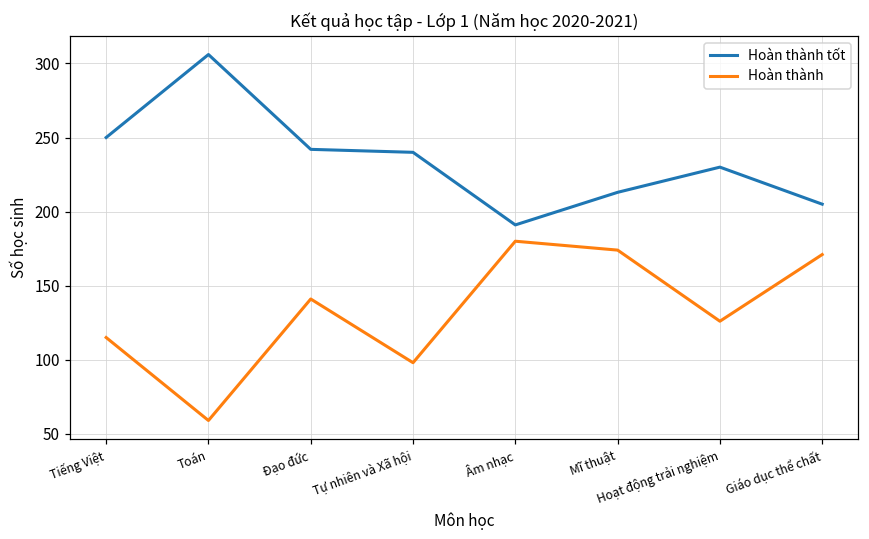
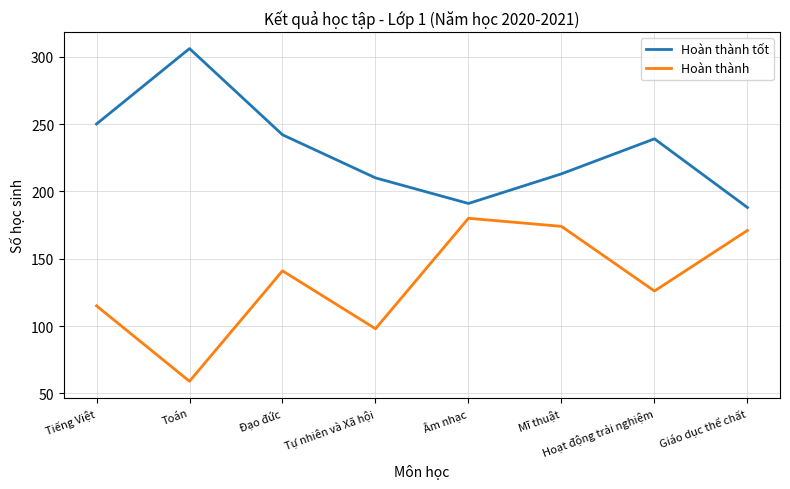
  {
    "Hoàn thành tốt": {
      "Tiếng Việt": 250,
      "Toán": 306,
      "Đạo đức": 242,
-     "Tự nhiên và Xã hội": 240,
+     "Tự nhiên và Xã hội": 210,
      "Âm nhạc": 191,
      "Mĩ thuật": 213,
-     "Hoạt động trải nghiệm": 230,
-     "Giáo dục thể chất": 205
+     "Hoạt động trải nghiệm": 239,
+     "Giáo dục thể chất": 188
    },
    "Hoàn thành": {
      "Tiếng Việt": 115,
      "Toán": 59,
      "Đạo đức": 141,
      "Tự nhiên và Xã hội": 98,
      "Âm nhạc": 180,
      "Mĩ thuật": 174,
      "Hoạt động trải nghiệm": 126,
      "Giáo dục thể chất": 171
    }
  }
